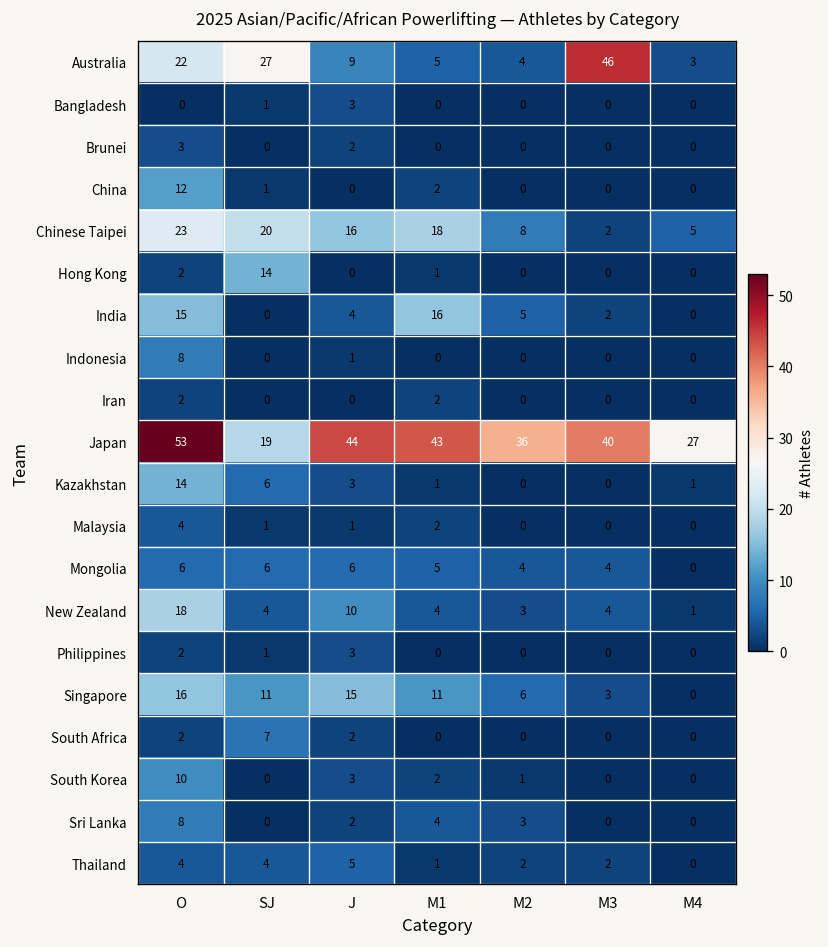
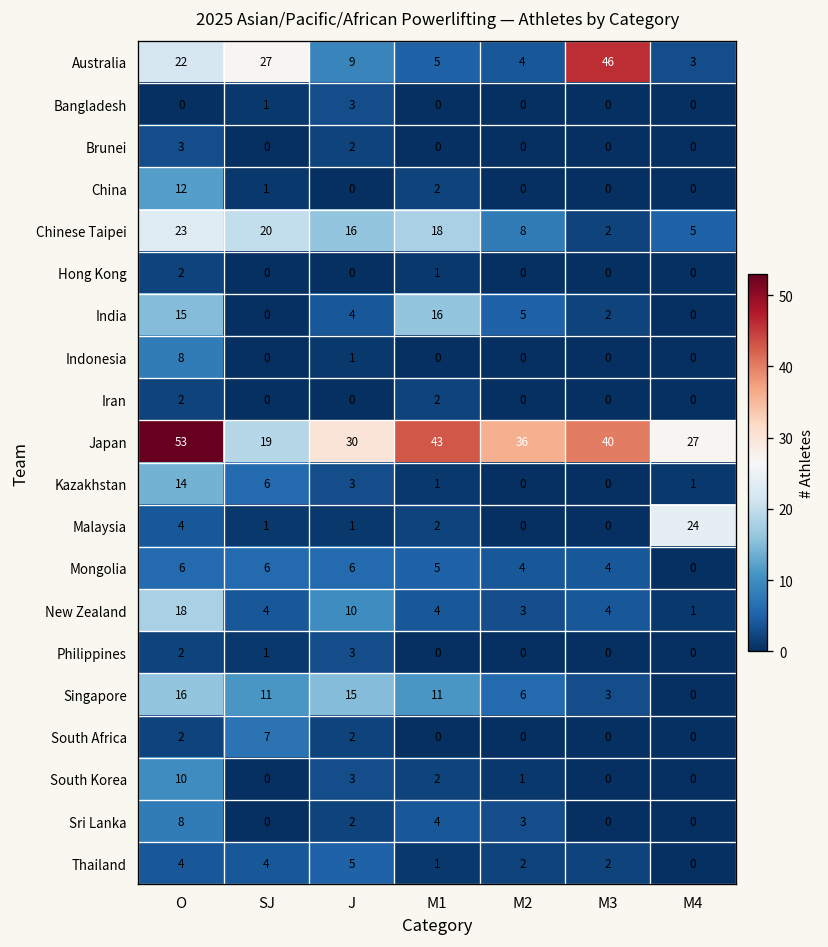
  {
    "Australia": {
      "O": 22,
      "SJ": 27,
      "J": 9,
      "M1": 5,
      "M2": 4,
      "M3": 46,
      "M4": 3
    },
    "Bangladesh": {
      "O": 0,
      "SJ": 1,
      "J": 3,
      "M1": 0,
      "M2": 0,
      "M3": 0,
      "M4": 0
    },
    "Brunei": {
      "O": 3,
      "SJ": 0,
      "J": 2,
      "M1": 0,
      "M2": 0,
      "M3": 0,
      "M4": 0
    },
    "China": {
      "O": 12,
      "SJ": 1,
      "J": 0,
      "M1": 2,
      "M2": 0,
      "M3": 0,
      "M4": 0
    },
    "Chinese Taipei": {
      "O": 23,
      "SJ": 20,
      "J": 16,
      "M1": 18,
      "M2": 8,
      "M3": 2,
      "M4": 5
    },
    "Hong Kong": {
      "O": 2,
-     "SJ": 14,
+     "SJ": 0,
      "J": 0,
      "M1": 1,
      "M2": 0,
      "M3": 0,
      "M4": 0
    },
    "India": {
      "O": 15,
      "SJ": 0,
      "J": 4,
      "M1": 16,
      "M2": 5,
      "M3": 2,
      "M4": 0
    },
    "Indonesia": {
      "O": 8,
      "SJ": 0,
      "J": 1,
      "M1": 0,
      "M2": 0,
      "M3": 0,
      "M4": 0
    },
    "Iran": {
      "O": 2,
      "SJ": 0,
      "J": 0,
      "M1": 2,
      "M2": 0,
      "M3": 0,
      "M4": 0
    },
    "Japan": {
      "O": 53,
      "SJ": 19,
-     "J": 44,
+     "J": 30,
      "M1": 43,
      "M2": 36,
      "M3": 40,
      "M4": 27
    },
    "Kazakhstan": {
      "O": 14,
      "SJ": 6,
      "J": 3,
      "M1": 1,
      "M2": 0,
      "M3": 0,
      "M4": 1
    },
    "Malaysia": {
      "O": 4,
      "SJ": 1,
      "J": 1,
      "M1": 2,
      "M2": 0,
      "M3": 0,
-     "M4": 0
+     "M4": 24
    },
    "Mongolia": {
      "O": 6,
      "SJ": 6,
      "J": 6,
      "M1": 5,
      "M2": 4,
      "M3": 4,
      "M4": 0
    },
    "New Zealand": {
      "O": 18,
      "SJ": 4,
      "J": 10,
      "M1": 4,
      "M2": 3,
      "M3": 4,
      "M4": 1
    },
    "Philippines": {
      "O": 2,
      "SJ": 1,
      "J": 3,
      "M1": 0,
      "M2": 0,
      "M3": 0,
      "M4": 0
    },
    "Singapore": {
      "O": 16,
      "SJ": 11,
      "J": 15,
      "M1": 11,
      "M2": 6,
      "M3": 3,
      "M4": 0
    },
    "South Africa": {
      "O": 2,
      "SJ": 7,
      "J": 2,
      "M1": 0,
      "M2": 0,
      "M3": 0,
      "M4": 0
    },
    "South Korea": {
      "O": 10,
      "SJ": 0,
      "J": 3,
      "M1": 2,
      "M2": 1,
      "M3": 0,
      "M4": 0
    },
    "Sri Lanka": {
      "O": 8,
      "SJ": 0,
      "J": 2,
      "M1": 4,
      "M2": 3,
      "M3": 0,
      "M4": 0
    },
    "Thailand": {
      "O": 4,
      "SJ": 4,
      "J": 5,
      "M1": 1,
      "M2": 2,
      "M3": 2,
      "M4": 0
    }
  }
